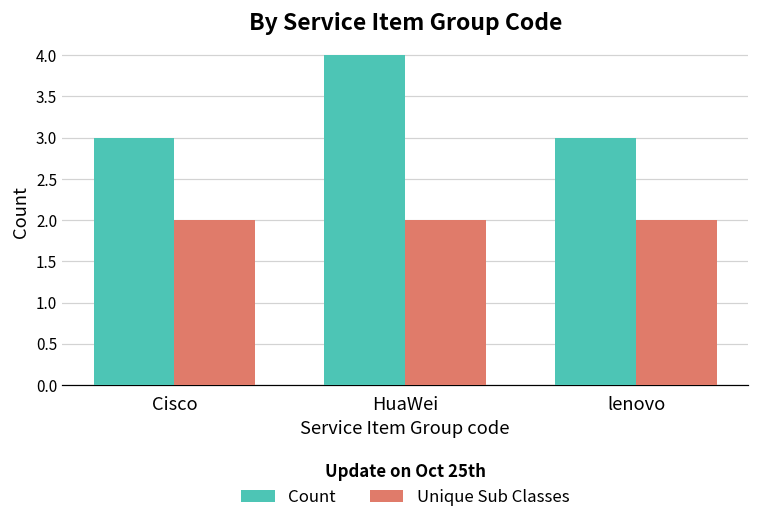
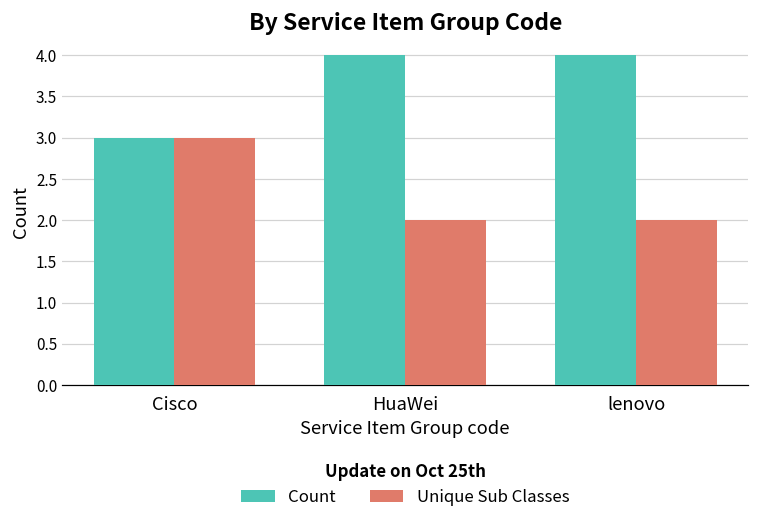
  {
    "Count": {
      "Cisco": 3,
      "HuaWei": 4,
-     "lenovo": 3
+     "lenovo": 4
    },
    "Unique Sub Classes": {
-     "Cisco": 2,
+     "Cisco": 3,
      "HuaWei": 2,
      "lenovo": 2
    }
  }
